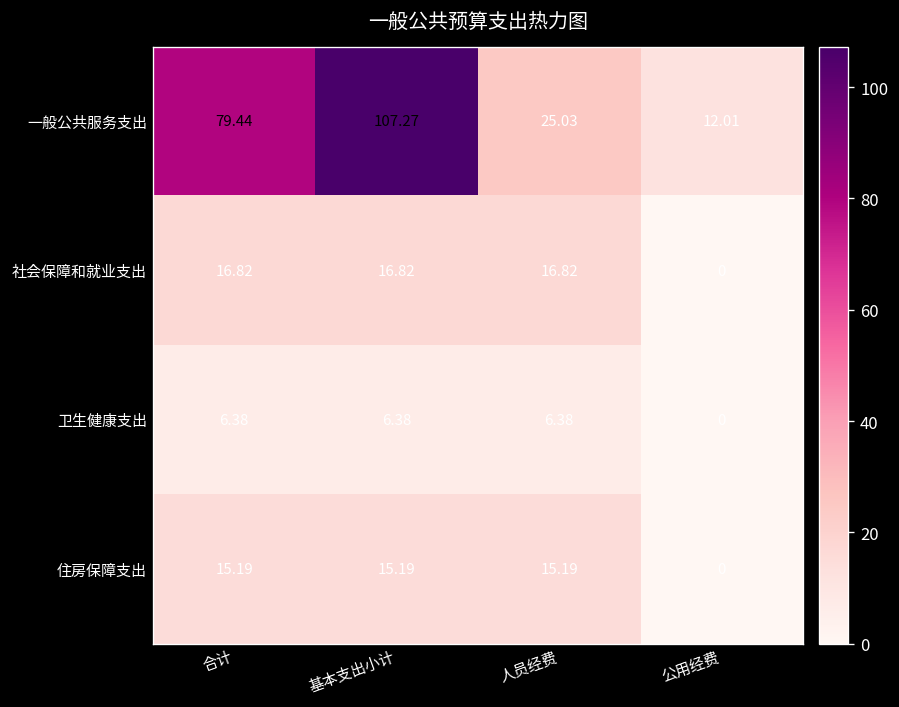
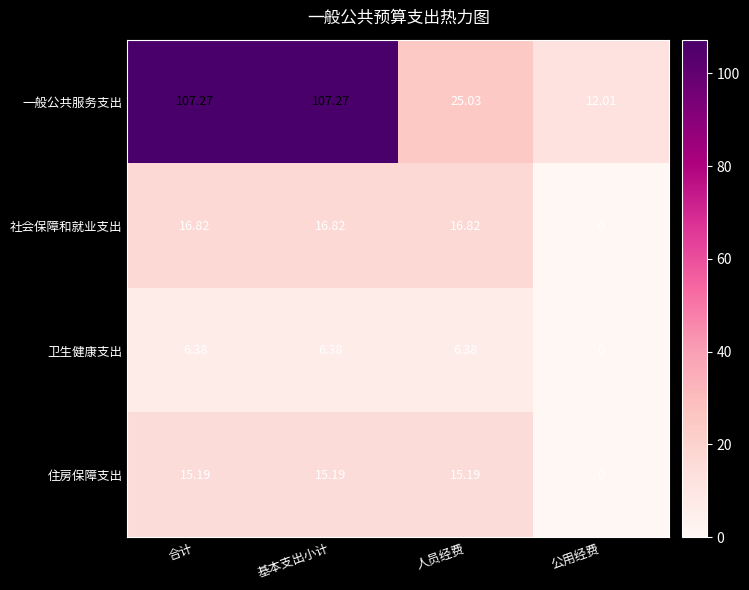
  {
    "一般公共服务支出": {
-     "合计": 79.44,
+     "合计": 107.27,
      "基本支出小计": 107.27,
      "人员经费": 25.03
    }
  }
